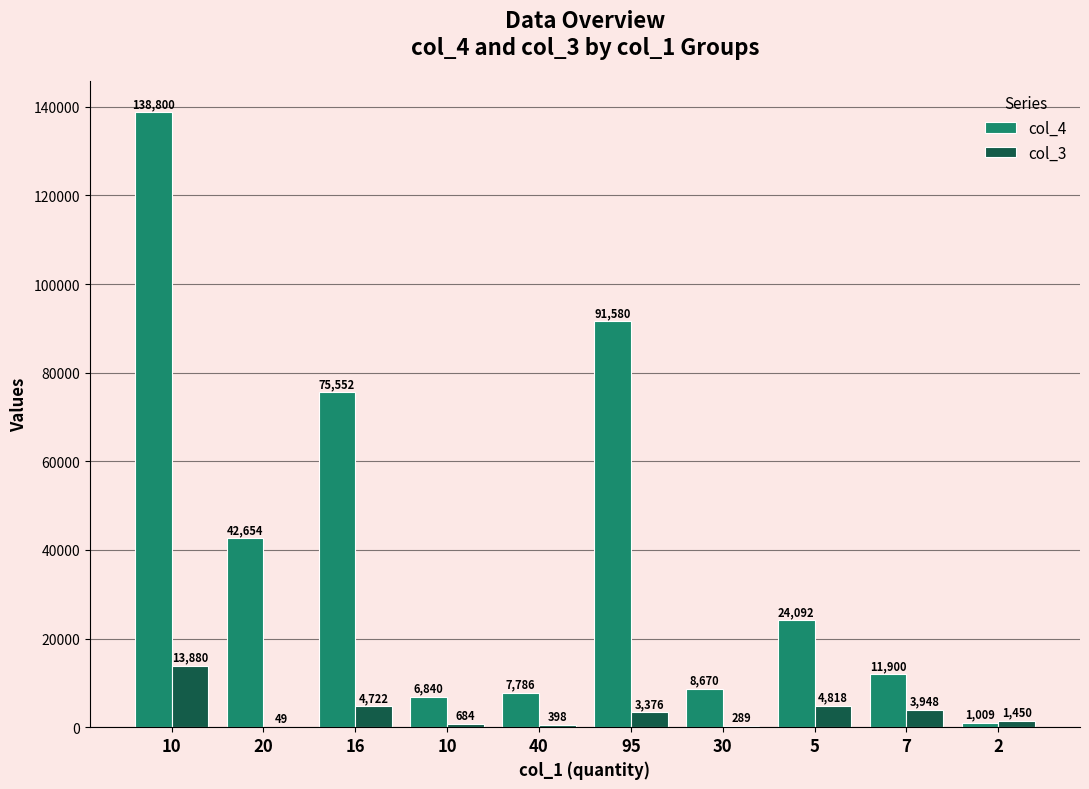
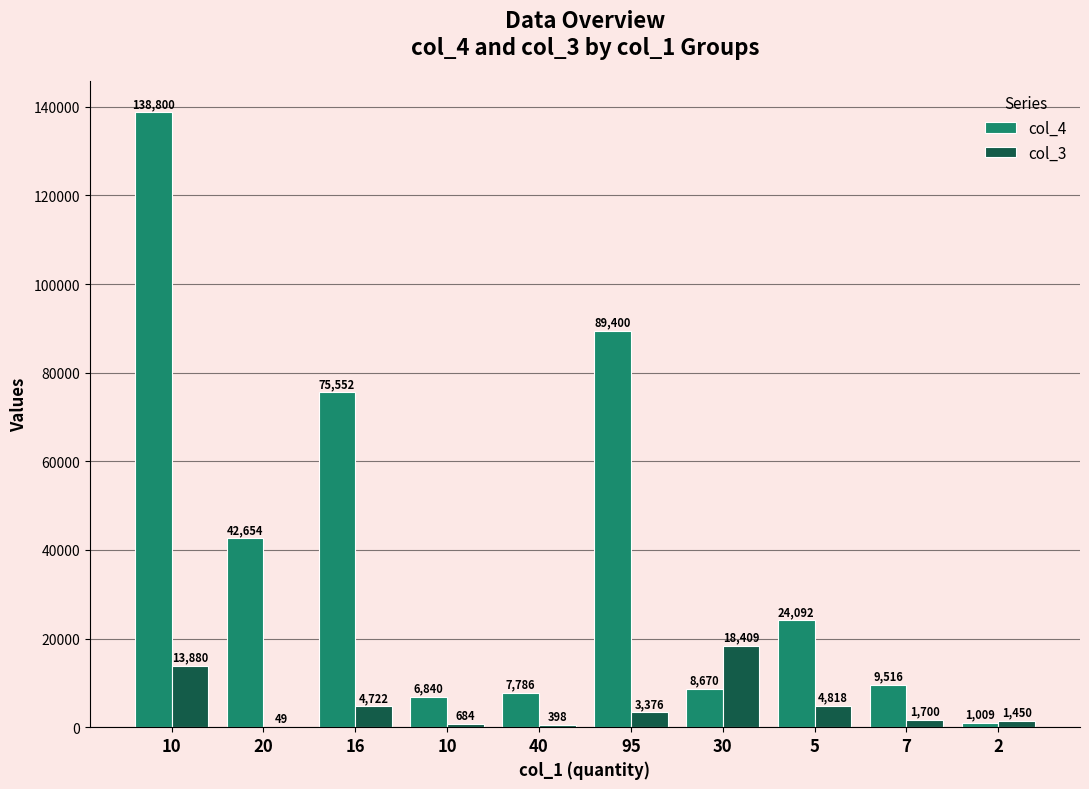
  {
    "col_4": {
      "20": "42,654",
      "16": "75,552",
      "40": "7,786",
-     "95": "91,580",
+     "95": "89,400",
      "30": "8,670",
      "5": "24,092",
-     "7": "11,900",
+     "7": "9,516",
      "2": "1,009"
    },
    "col_3": {
      "20": "49",
      "16": "4,722",
      "40": "398",
      "95": "3,376",
-     "30": "289",
+     "30": "18,409",
      "5": "4,818",
-     "7": "3,948",
+     "7": "1,700",
      "2": "1,450"
    }
  }
